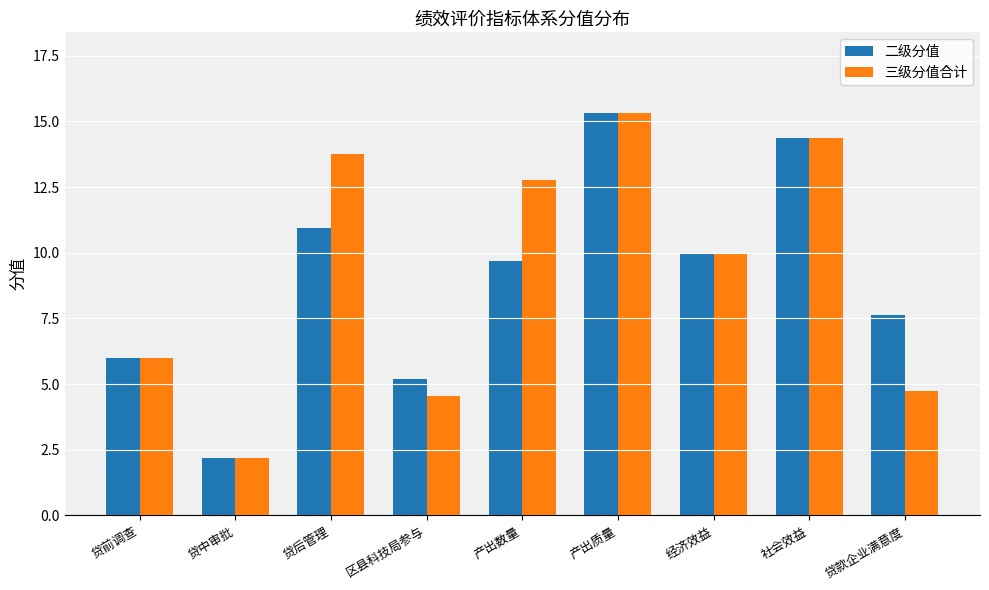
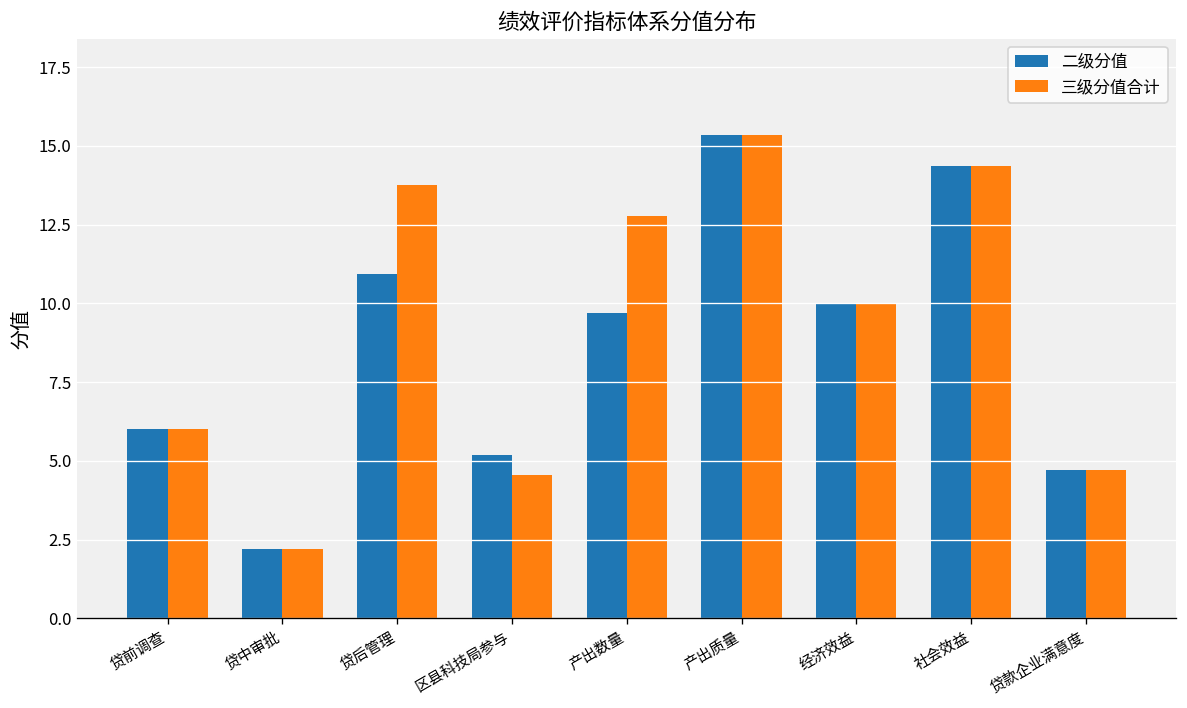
  {
    "二级分值": {
      "贷前调查": 6.0,
      "贷中审批": 2.2,
      "贷后管理": 10.9,
      "区县科技局参与": 5.2,
      "产出数量": 9.7,
      "产出质量": 15.3,
      "经济效益": 10.0,
      "社会效益": 14.4,
-     "贷款企业满意度": 7.6
+     "贷款企业满意度": 4.7
    },
    "三级分值合计": {
      "贷前调查": 6.0,
      "贷中审批": 2.2,
      "贷后管理": 13.8,
      "区县科技局参与": 4.5,
      "产出数量": 12.8,
      "产出质量": 15.3,
      "经济效益": 10.0,
      "社会效益": 14.4,
      "贷款企业满意度": 4.7
    }
  }
